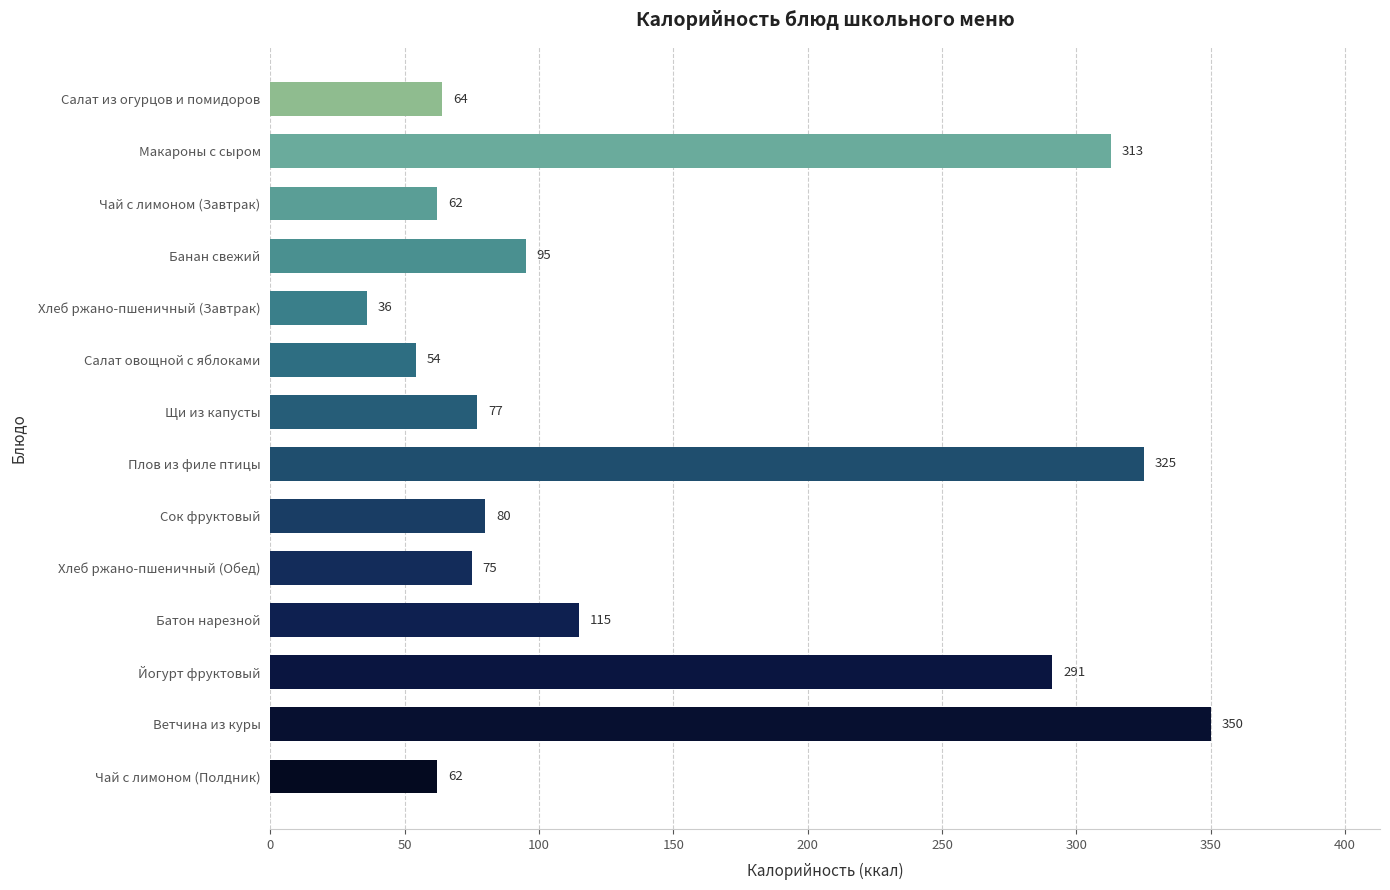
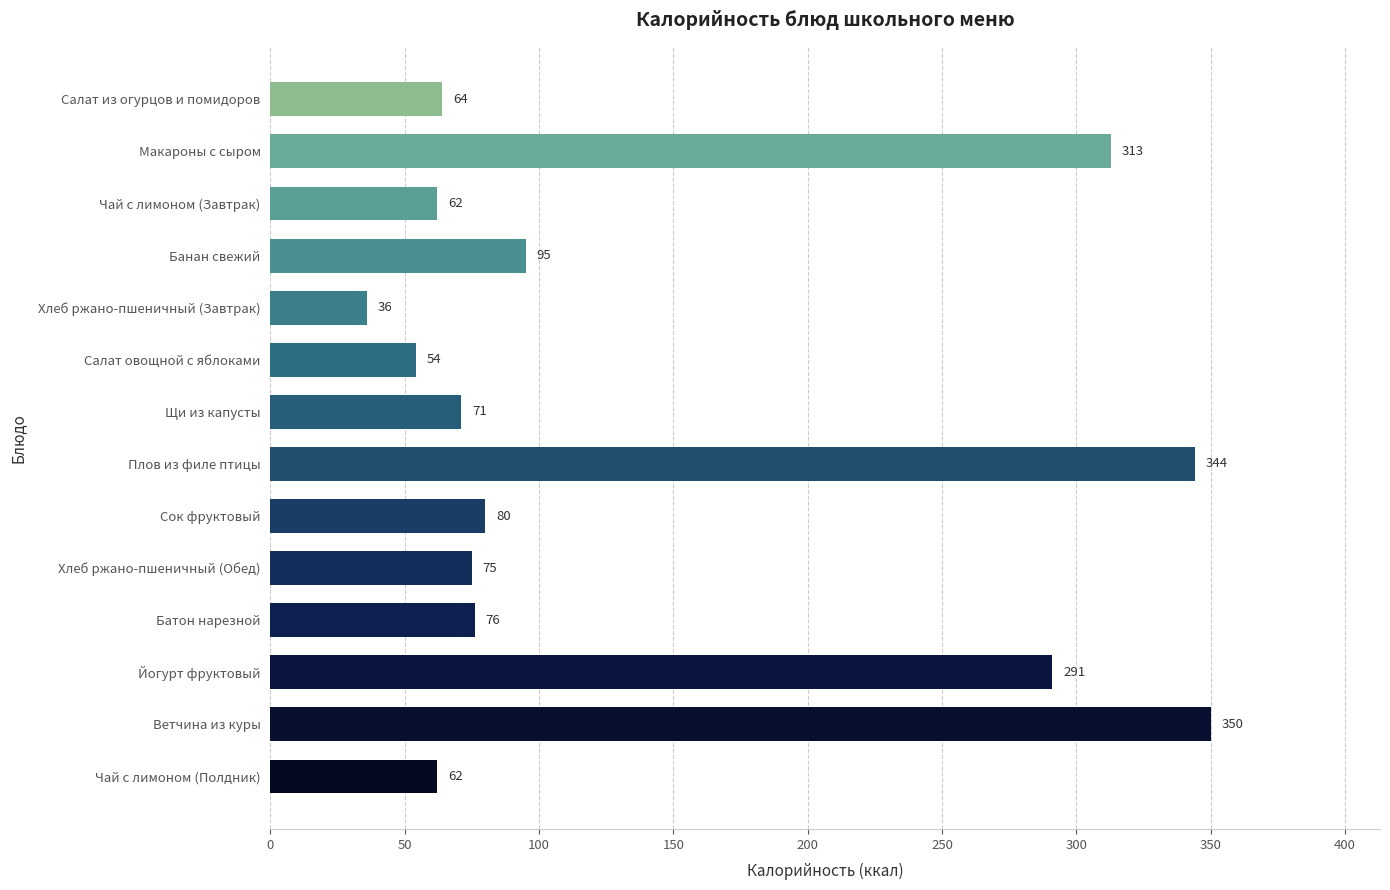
  {
    "Салат из огурцов и помидоров": 64,
    "Макароны с сыром": 313,
    "Чай с лимоном (Завтрак)": 62,
    "Банан свежий": 95,
    "Хлеб ржано-пшеничный (Завтрак)": 36,
    "Салат овощной с яблоками": 54,
-   "Щи из капусты": 77,
-   "Плов из филе птицы": 325,
+   "Щи из капусты": 71,
+   "Плов из филе птицы": 344,
    "Сок фруктовый": 80,
    "Хлеб ржано-пшеничный (Обед)": 75,
-   "Батон нарезной": 115,
+   "Батон нарезной": 76,
    "Йогурт фруктовый": 291,
    "Ветчина из куры": 350,
    "Чай с лимоном (Полдник)": 62
  }
